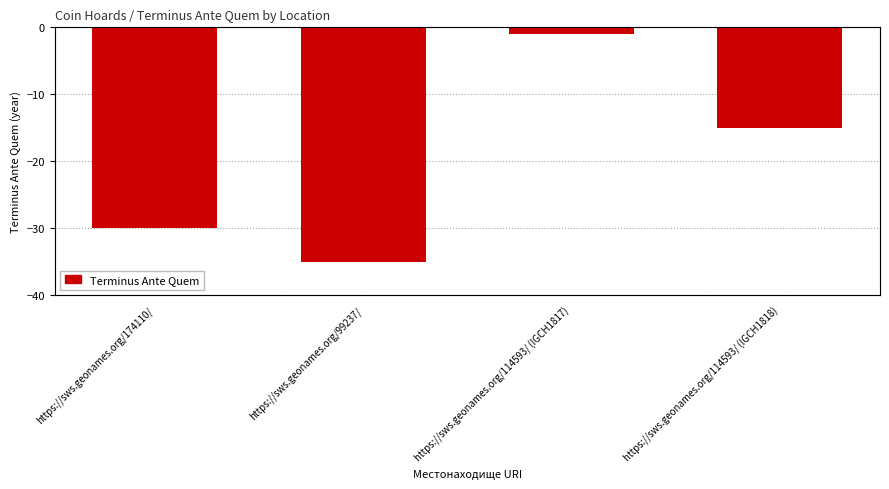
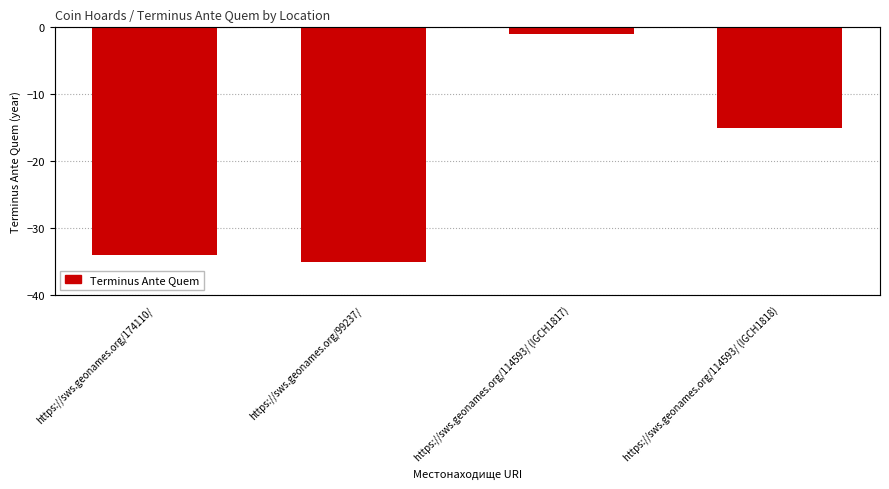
  {
-   "https://sws.geonames.org/174110/": -30,
+   "https://sws.geonames.org/174110/": -34,
    "https://sws.geonames.org/99237/": -35,
    "https://sws.geonames.org/114593/ (IGCH1817)": -1,
    "https://sws.geonames.org/114593/ (IGCH1818)": -15
  }
